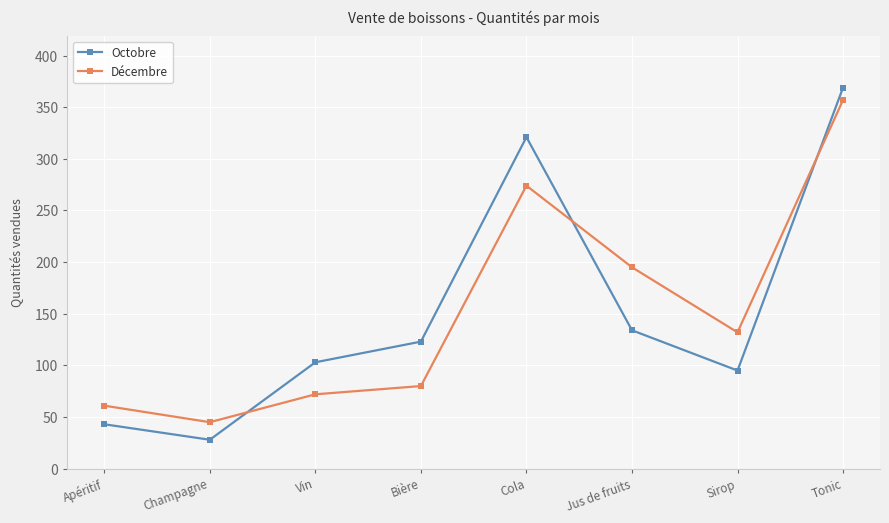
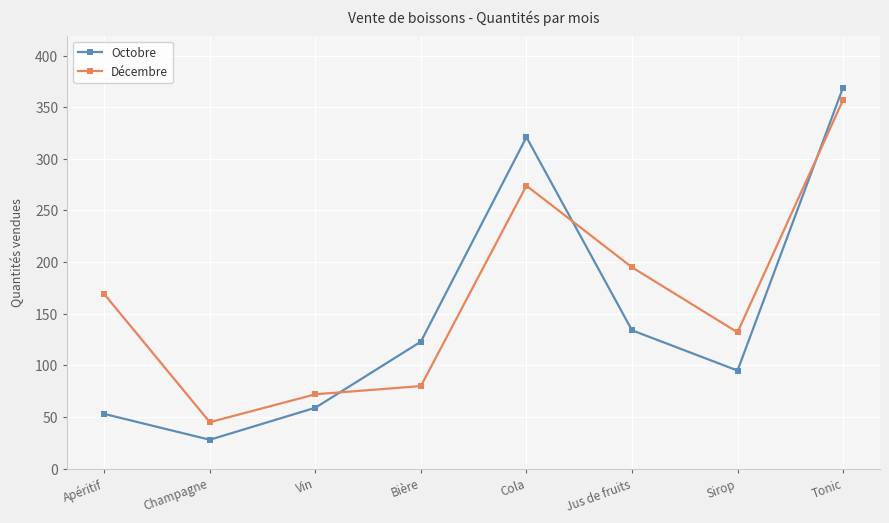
  {
    "Octobre": {
-     "Apéritif": 43,
+     "Apéritif": 53,
      "Champagne": 28,
-     "Vin": 103,
+     "Vin": 59,
      "Bière": 123,
      "Cola": 321,
      "Jus de fruits": 134,
      "Sirop": 95,
      "Tonic": 369
    },
    "Décembre": {
-     "Apéritif": 61,
+     "Apéritif": 169,
      "Champagne": 45,
      "Vin": 72,
      "Bière": 80,
      "Cola": 274,
      "Jus de fruits": 195,
      "Sirop": 132,
      "Tonic": 357
    }
  }
